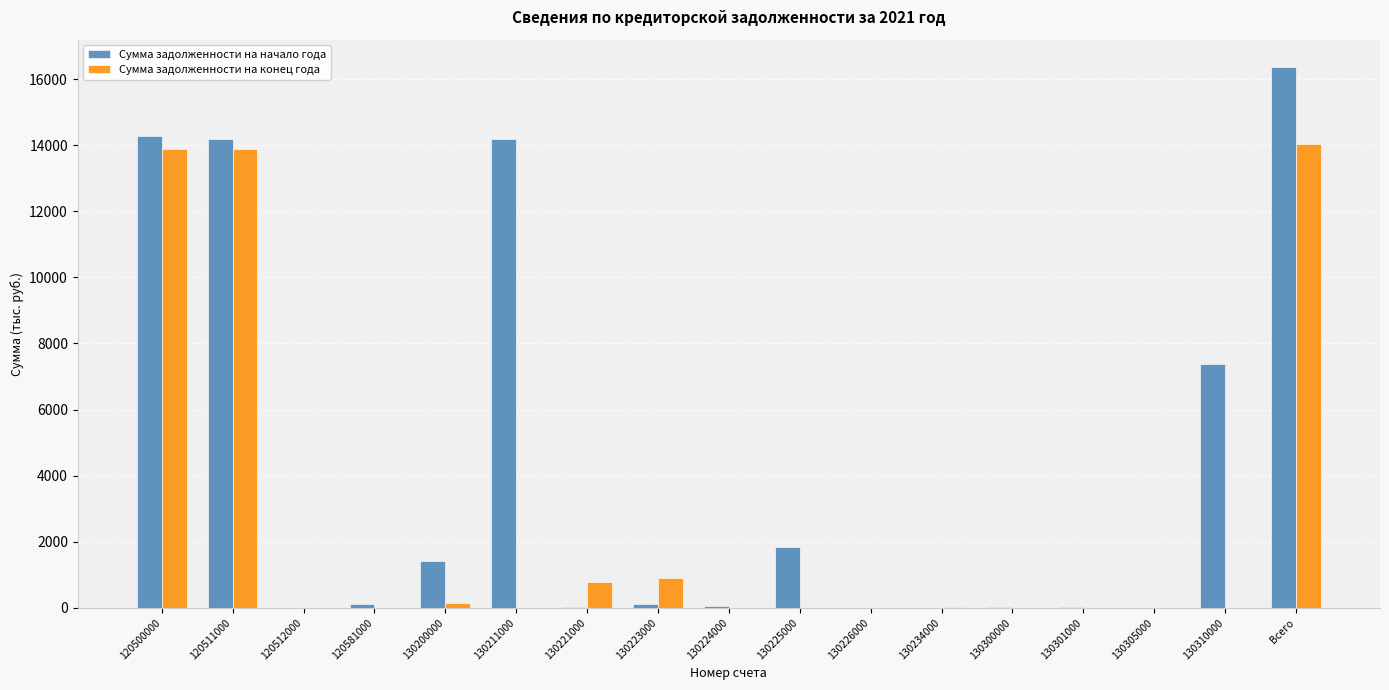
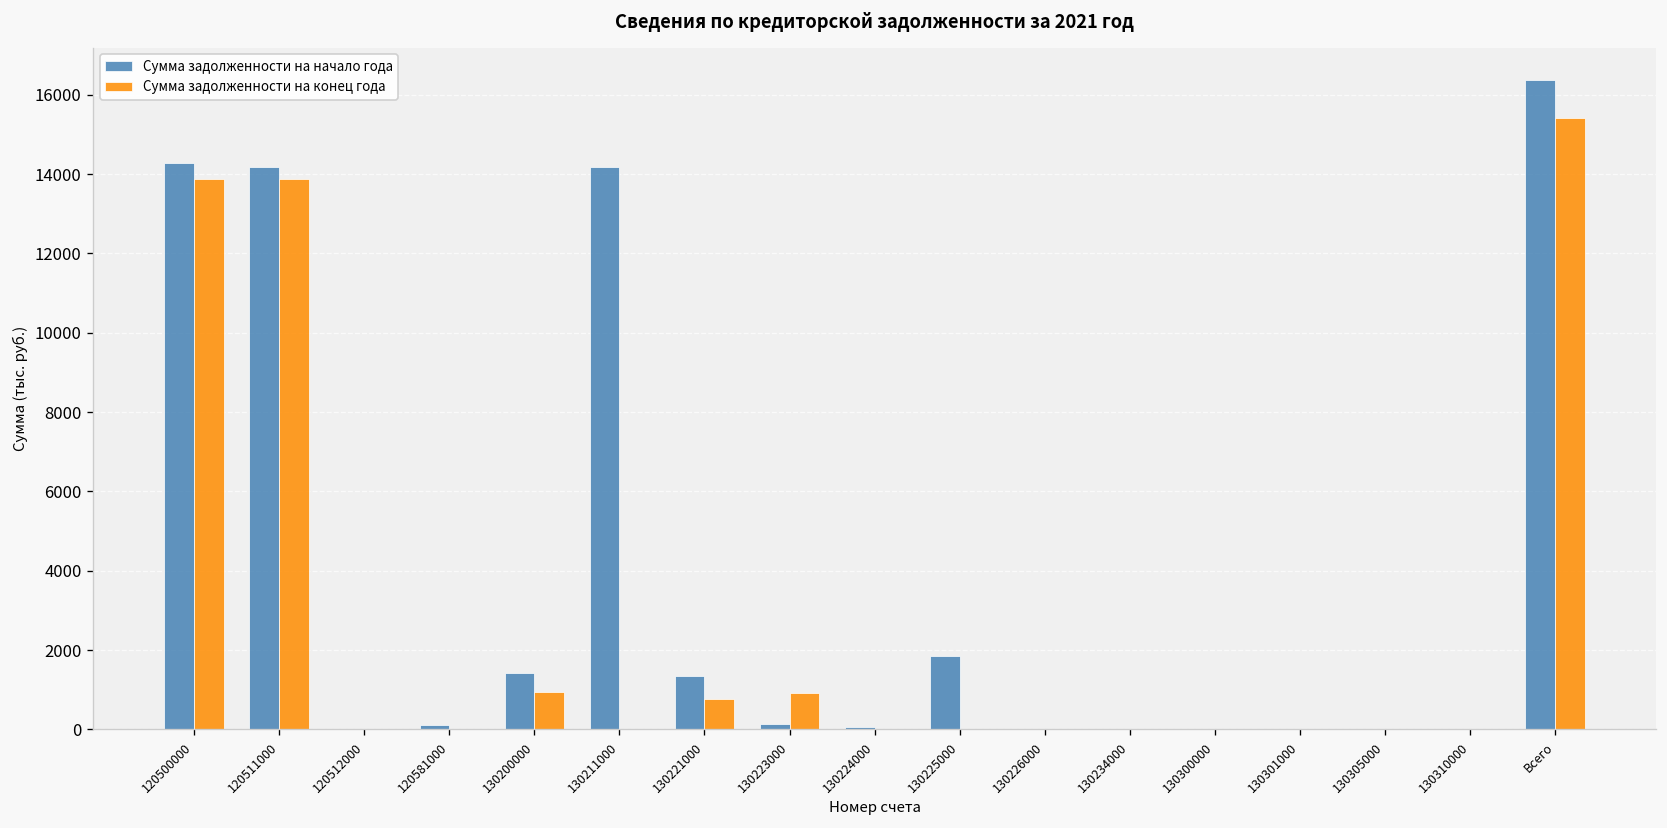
  {
    "Сумма задолженности на начало года": {
      "120500000": 14300,
      "120511000": 14200,
      "120581000": 100,
      "130200000": 1400,
      "130211000": 14200,
-     "130221000": 0,
+     "130221000": 1300,
      "130223000": 100,
      "130225000": 1800,
      "130226000": 0,
-     "130310000": 7400,
+     "130310000": 0,
      "Всего": 16400
    },
    "Сумма задолженности на конец года": {
      "120500000": 13900,
      "120511000": 13900,
      "120581000": 0,
-     "130200000": 200,
+     "130200000": 900,
      "130211000": 0,
      "130221000": 800,
      "130223000": 900,
      "130224000": 0,
      "130225000": 0,
      "130226000": 0,
      "130300000": 0,
      "130301000": 0,
      "130305000": 0,
      "130310000": 0,
-     "Всего": 14000
+     "Всего": 15400
    }
  }
